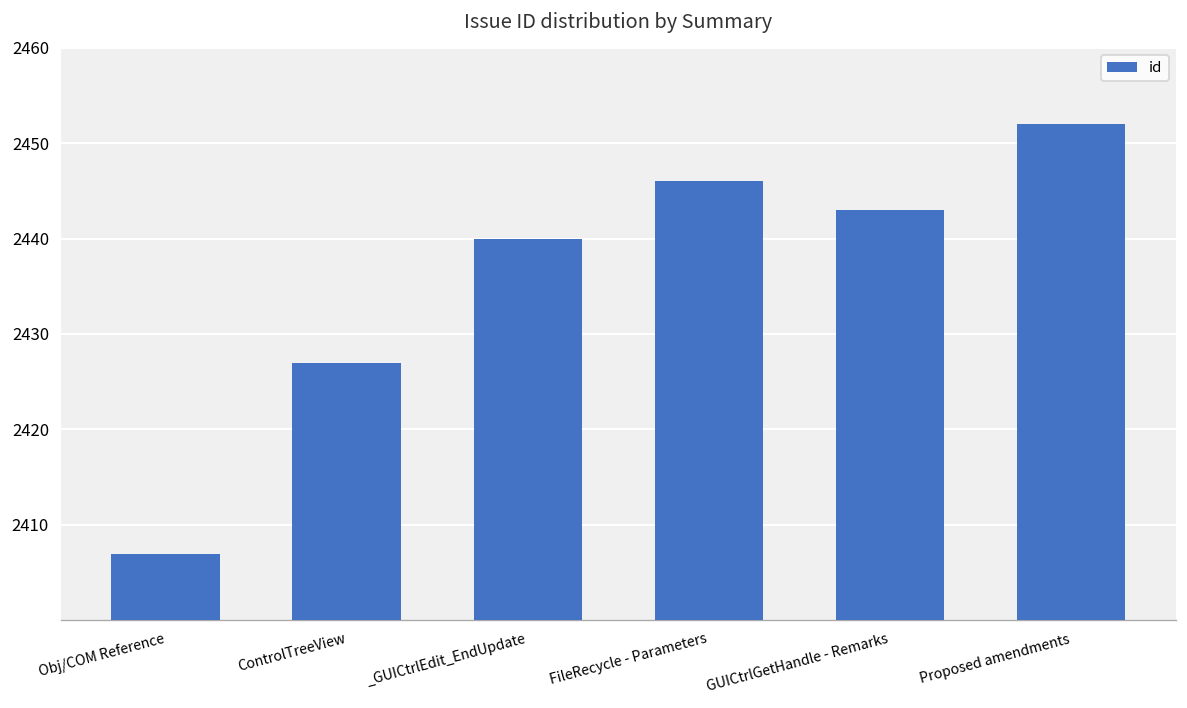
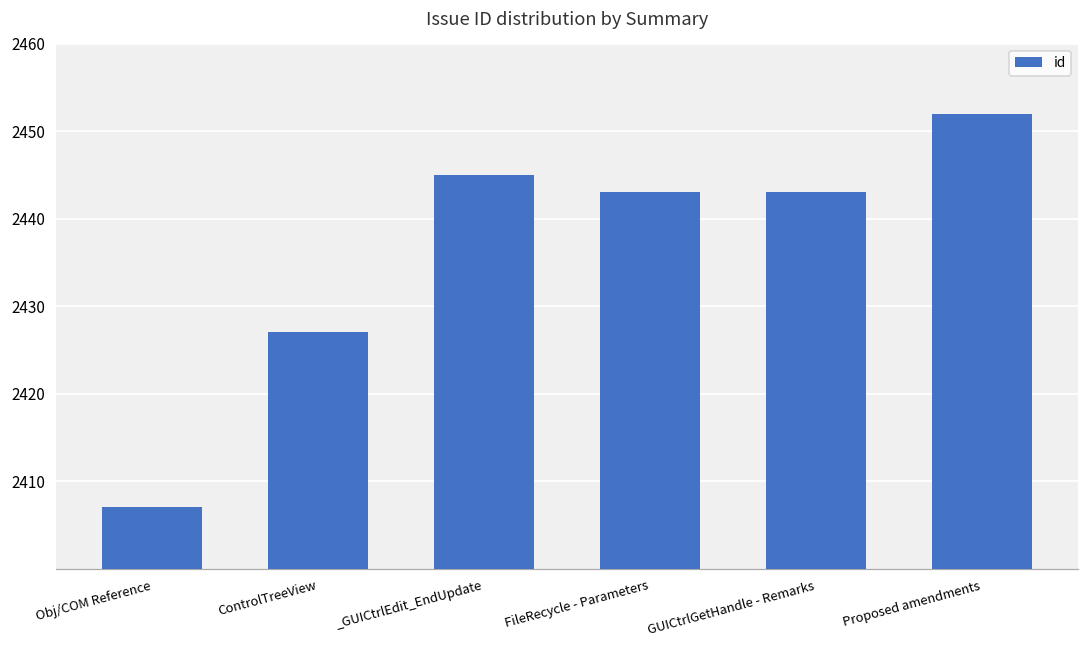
  {
    "Obj/COM Reference": 2407,
    "ControlTreeView": 2427,
-   "_GUICtrlEdit_EndUpdate": 2440,
-   "FileRecycle - Parameters": 2446,
+   "_GUICtrlEdit_EndUpdate": 2445,
+   "FileRecycle - Parameters": 2443,
    "GUICtrlGetHandle - Remarks": 2443,
    "Proposed amendments": 2452
  }
